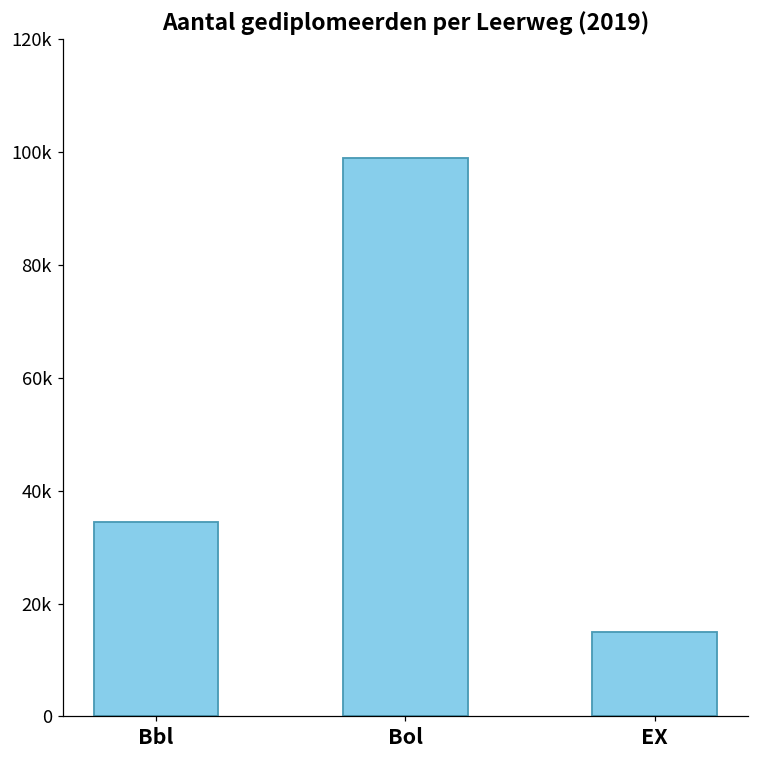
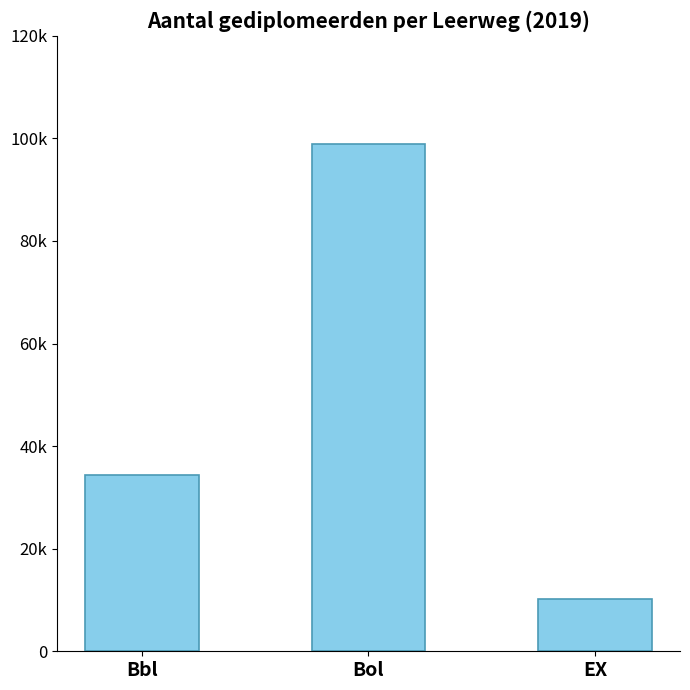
  {
    "Bbl": 34000,
    "Bol": 99000,
-   "EX": 15000
+   "EX": 10000
  }
